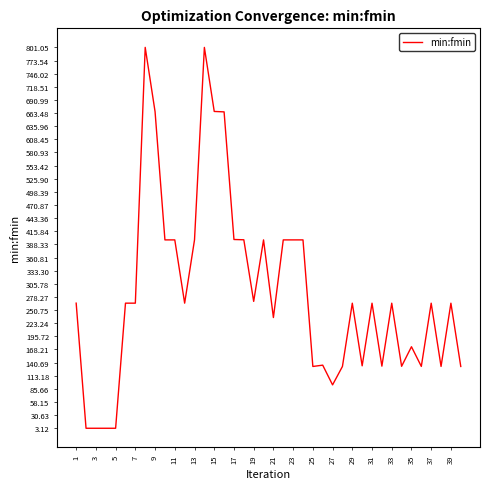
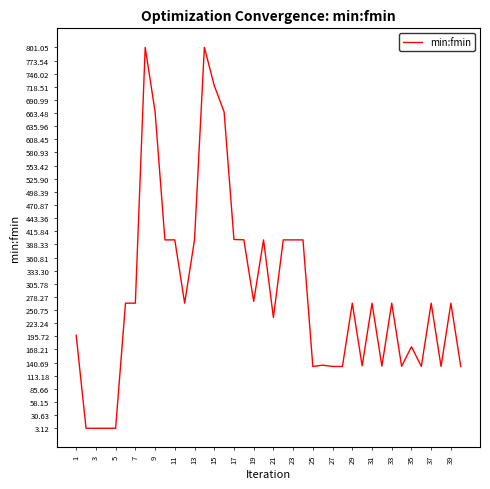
  {
-   "1": 270,
+   "1": 200,
    "3": 0,
    "5": 0,
    "7": 270,
    "9": 670,
    "11": 400,
    "13": 400,
-   "15": 670,
+   "15": 720,
    "17": 400,
    "19": 270,
    "21": 240,
    "23": 400,
    "25": 130,
-   "27": 90,
+   "27": 130,
    "29": 270,
    "31": 270,
    "33": 270,
    "35": 170,
    "37": 270,
    "39": 270
  }
